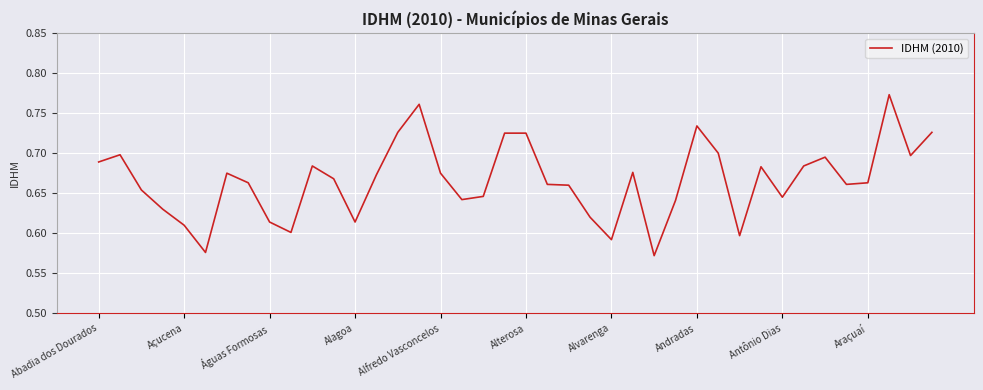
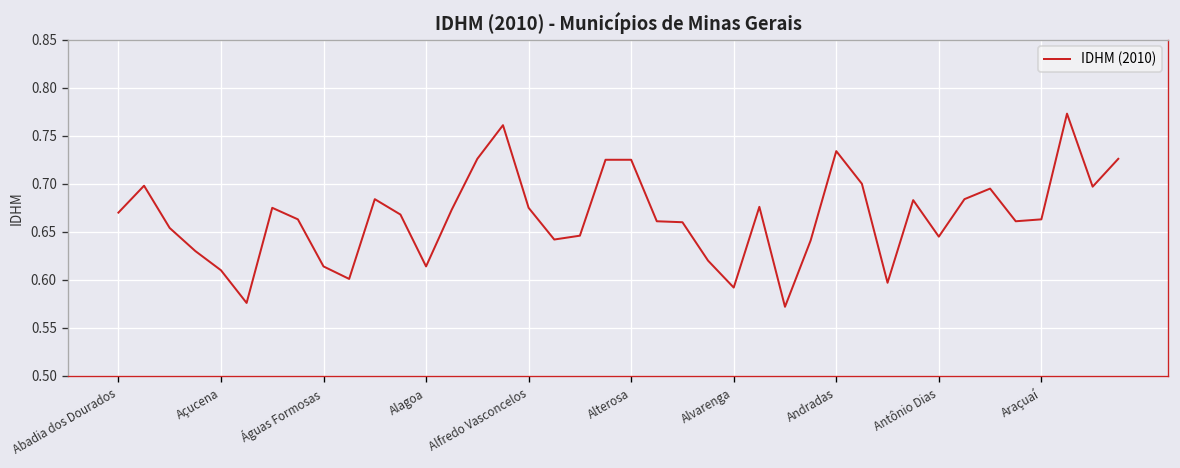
  {
-   "Abadia dos Dourados": 0.69,
+   "Abadia dos Dourados": 0.67,
    "Açucena": 0.61,
    "Águas Formosas": 0.61,
    "Alagoa": 0.61,
    "Alfredo Vasconcelos": 0.68,
    "Alterosa": 0.73,
    "Alvarenga": 0.59,
    "Andradas": 0.73,
    "Antônio Dias": 0.65,
    "Araçuaí": 0.66
  }
